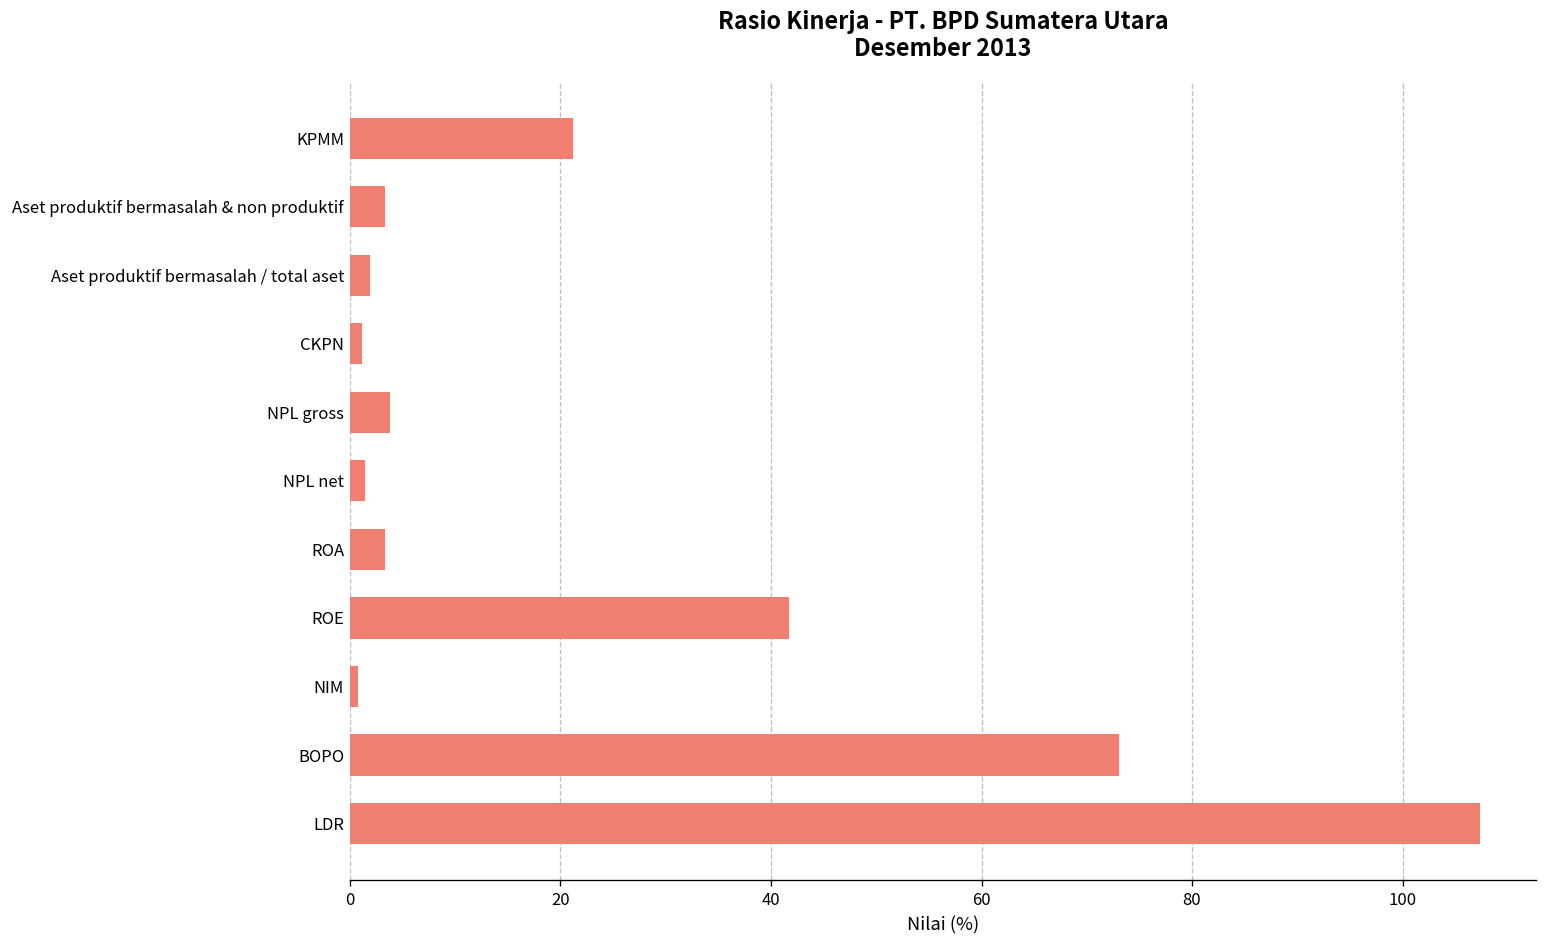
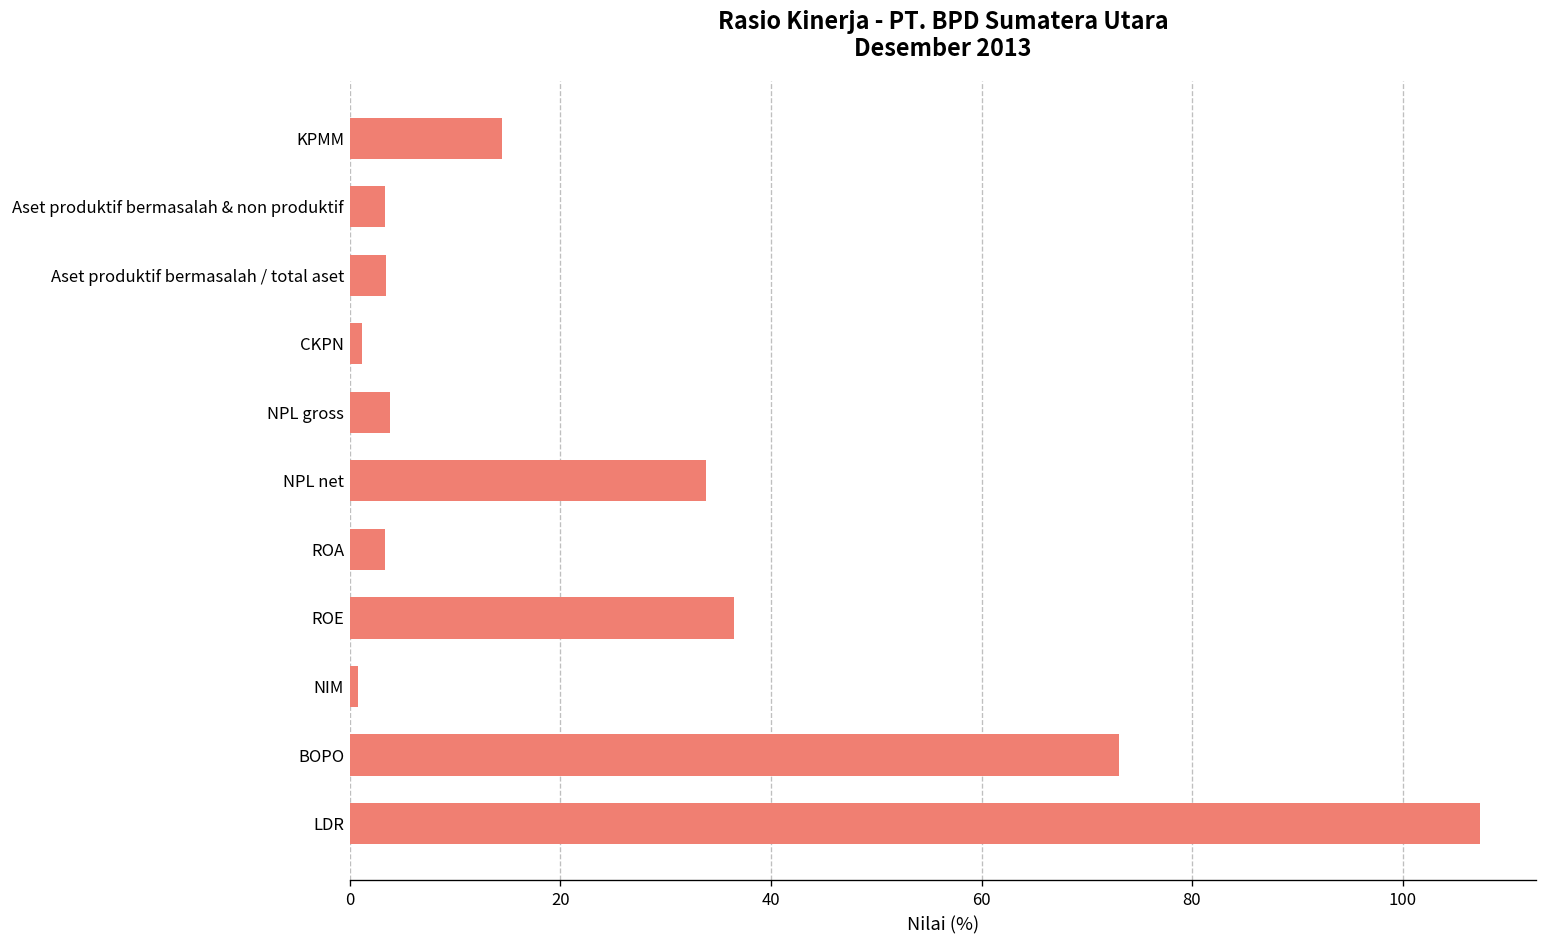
  {
-   "KPMM": 21,
+   "KPMM": 14,
    "Aset produktif bermasalah & non produktif": 3,
-   "Aset produktif bermasalah / total aset": 2,
+   "Aset produktif bermasalah / total aset": 3,
    "CKPN": 1,
    "NPL gross": 4,
-   "NPL net": 1,
+   "NPL net": 34,
    "ROA": 3,
-   "ROE": 42,
+   "ROE": 37,
    "NIM": 1,
    "BOPO": 73,
    "LDR": 107
  }
